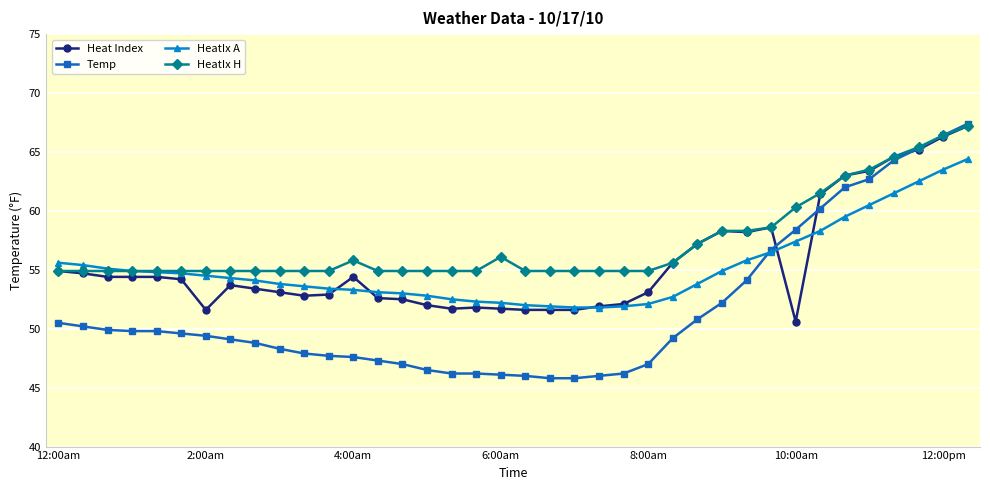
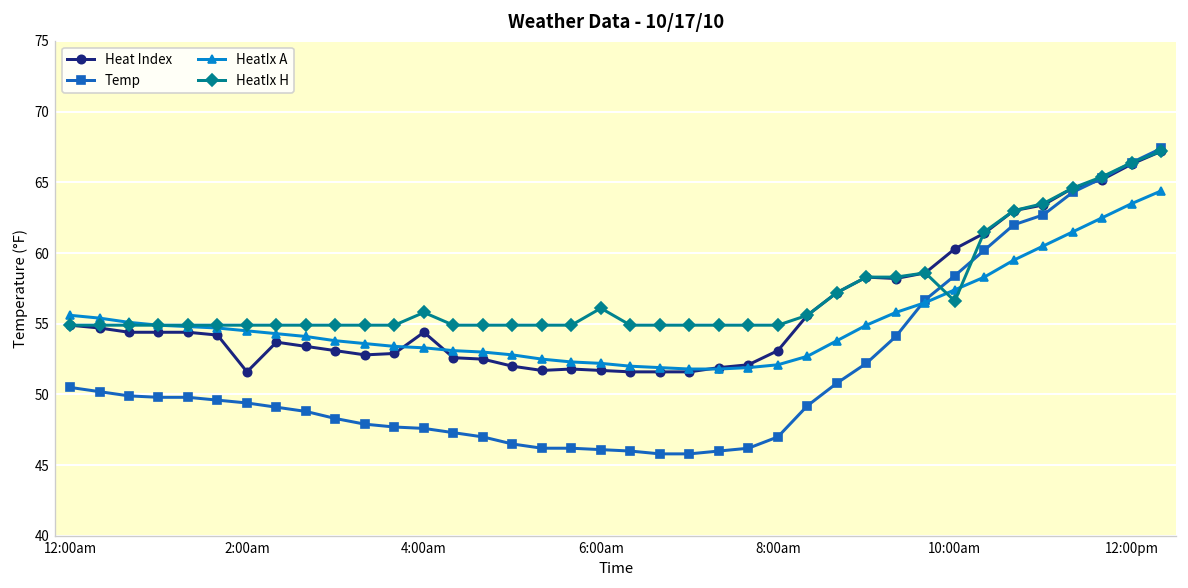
  {
    "Heat Index": {
      "2:00am": 51.6,
      "4:00am": 54.4,
      "6:00am": 51.7,
      "8:00am": 53.1,
-     "10:00am": 50.6
+     "10:00am": 60.3
    },
    "HeatIx H": {
      "2:00am": 54.9,
      "4:00am": 55.8,
      "6:00am": 56.1,
      "8:00am": 54.9,
-     "10:00am": 60.3
+     "10:00am": 56.6
    }
  }
